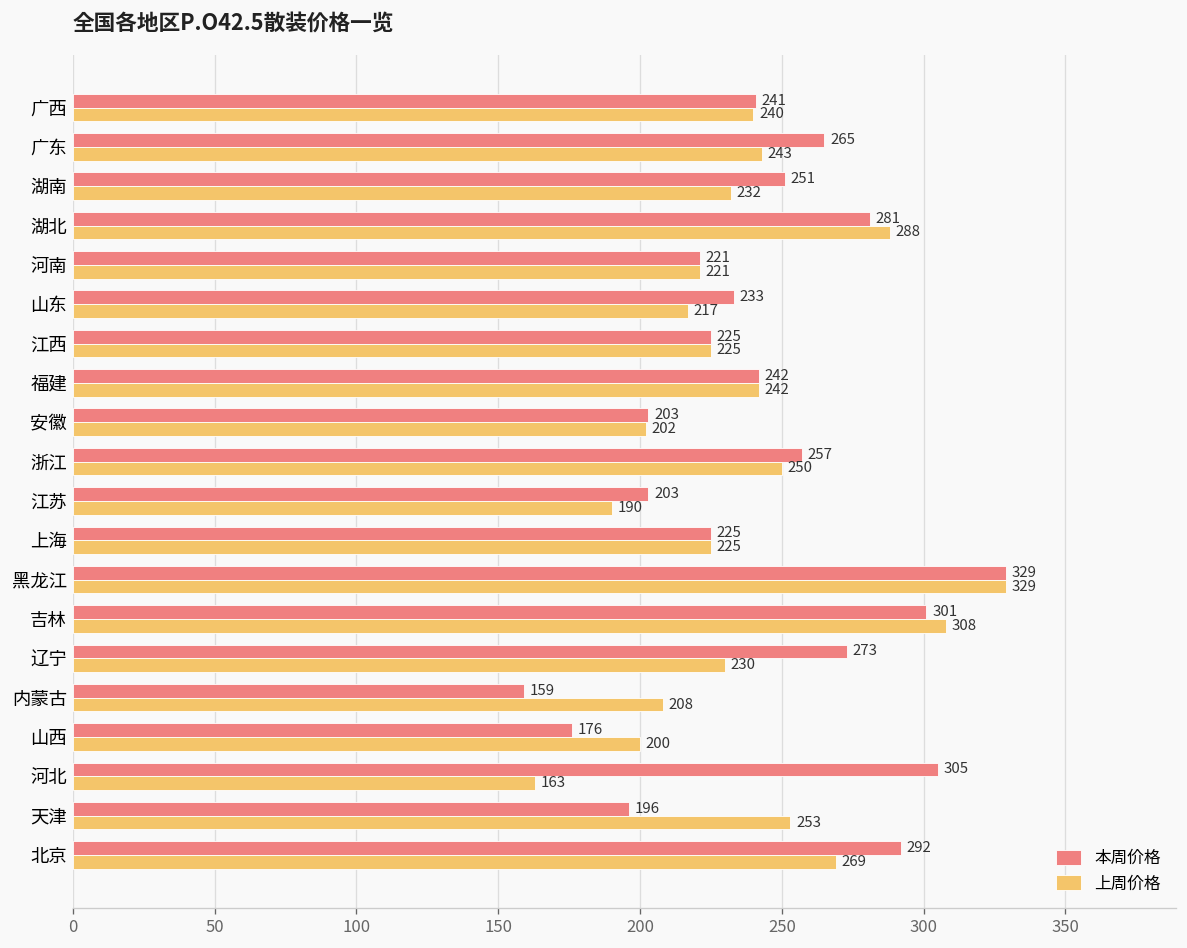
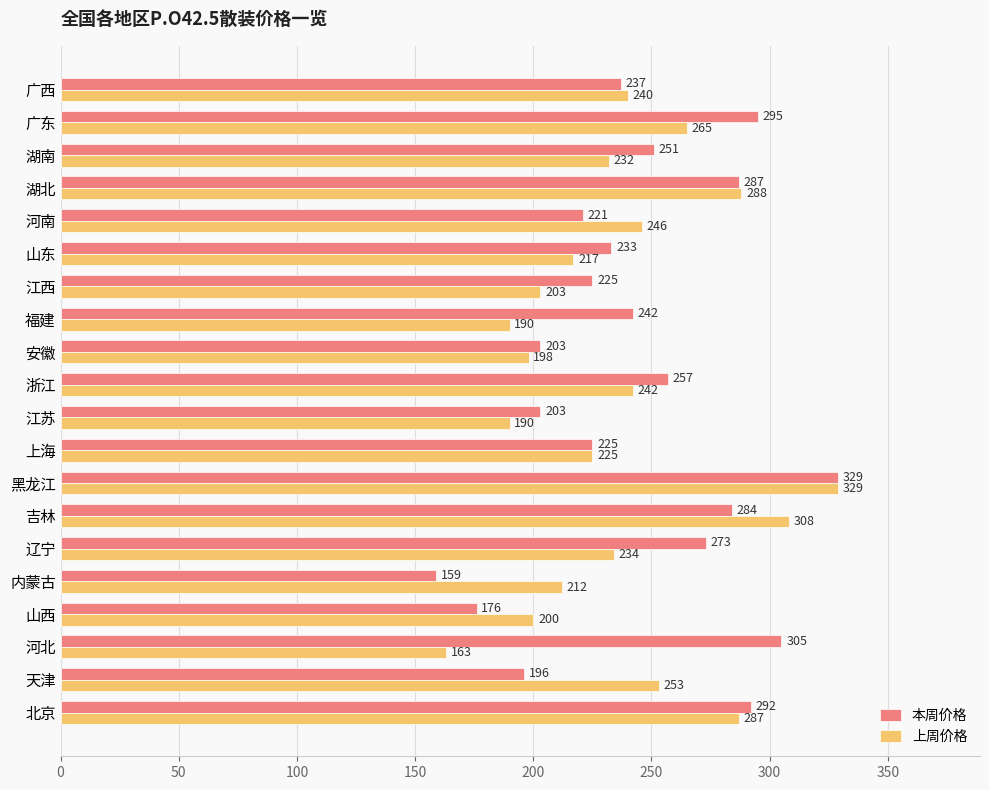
  {
    "本周价格": {
-     "广西": 241,
-     "广东": 265,
+     "广西": 237,
+     "广东": 295,
      "湖南": 251,
-     "湖北": 281,
+     "湖北": 287,
      "河南": 221,
      "山东": 233,
      "江西": 225,
      "福建": 242,
      "安徽": 203,
      "浙江": 257,
      "江苏": 203,
      "上海": 225,
      "黑龙江": 329,
-     "吉林": 301,
+     "吉林": 284,
      "辽宁": 273,
      "内蒙古": 159,
      "山西": 176,
      "河北": 305,
      "天津": 196,
      "北京": 292
    },
    "上周价格": {
      "广西": 240,
-     "广东": 243,
+     "广东": 265,
      "湖南": 232,
      "湖北": 288,
-     "河南": 221,
+     "河南": 246,
      "山东": 217,
-     "江西": 225,
-     "福建": 242,
-     "安徽": 202,
-     "浙江": 250,
+     "江西": 203,
+     "福建": 190,
+     "安徽": 198,
+     "浙江": 242,
      "江苏": 190,
      "上海": 225,
      "黑龙江": 329,
      "吉林": 308,
-     "辽宁": 230,
-     "内蒙古": 208,
+     "辽宁": 234,
+     "内蒙古": 212,
      "山西": 200,
      "河北": 163,
      "天津": 253,
-     "北京": 269
+     "北京": 287
    }
  }
